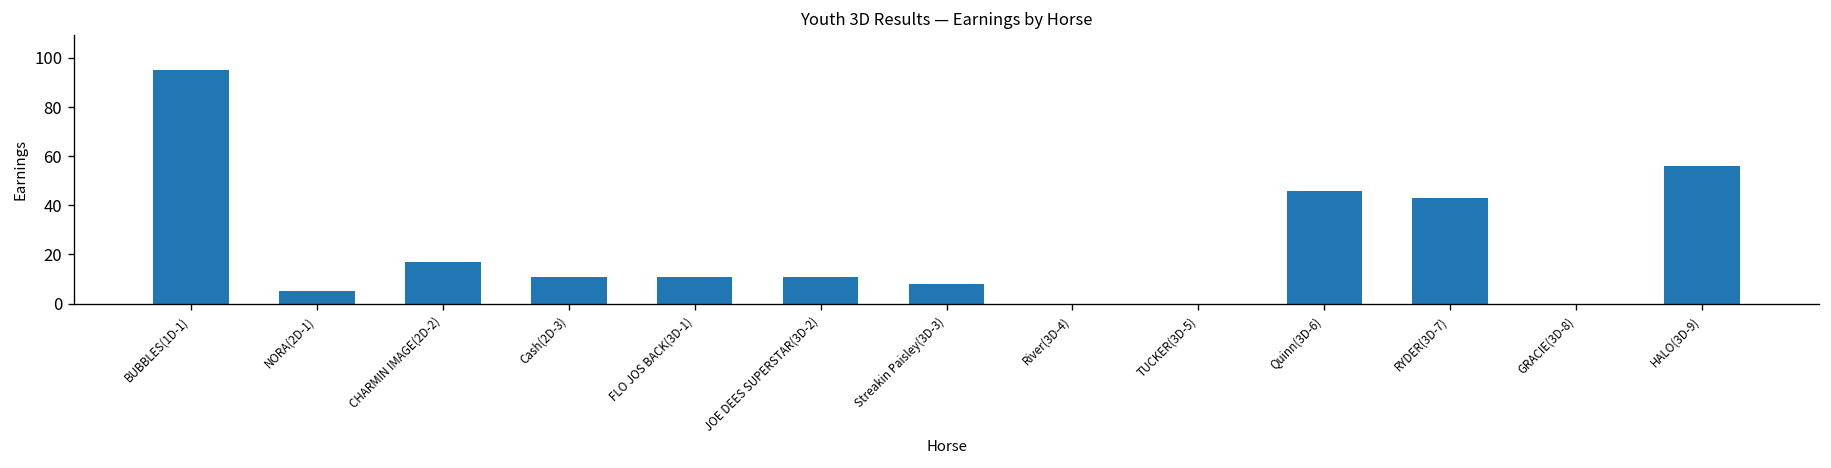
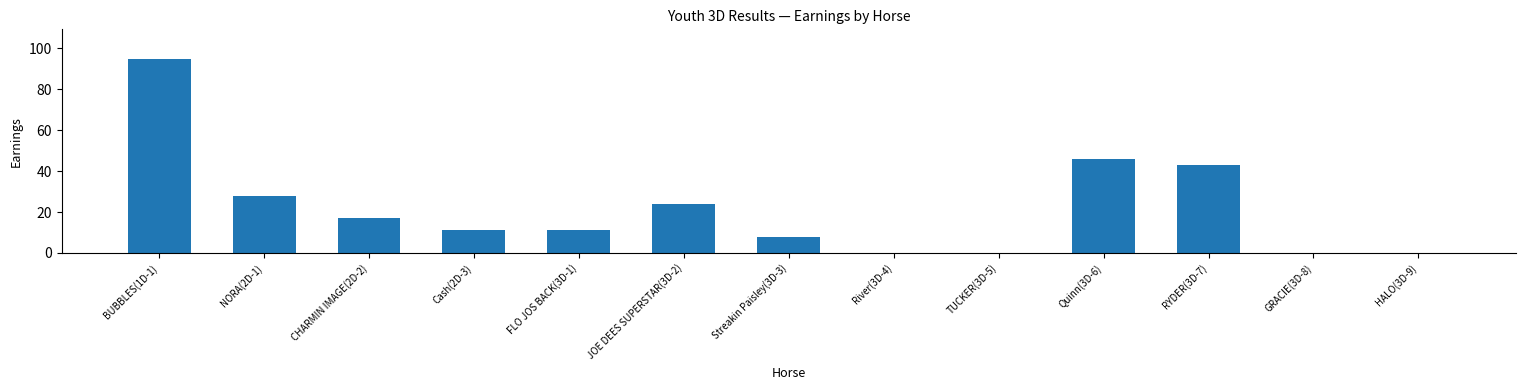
  {
    "BUBBLES(1D-1)": 95,
-   "NORA(2D-1)": 5,
+   "NORA(2D-1)": 28,
    "CHARMIN IMAGE(2D-2)": 17,
    "Cash(2D-3)": 11,
    "FLO JOS BACK(3D-1)": 11,
-   "JOE DEES SUPERSTAR(3D-2)": 11,
+   "JOE DEES SUPERSTAR(3D-2)": 24,
    "Streakin Paisley(3D-3)": 8,
    "River(3D-4)": 0,
    "TUCKER(3D-5)": 0,
    "Quinn(3D-6)": 46,
    "RYDER(3D-7)": 43,
    "GRACIE(3D-8)": 0,
-   "HALO(3D-9)": 56
+   "HALO(3D-9)": 0
  }
